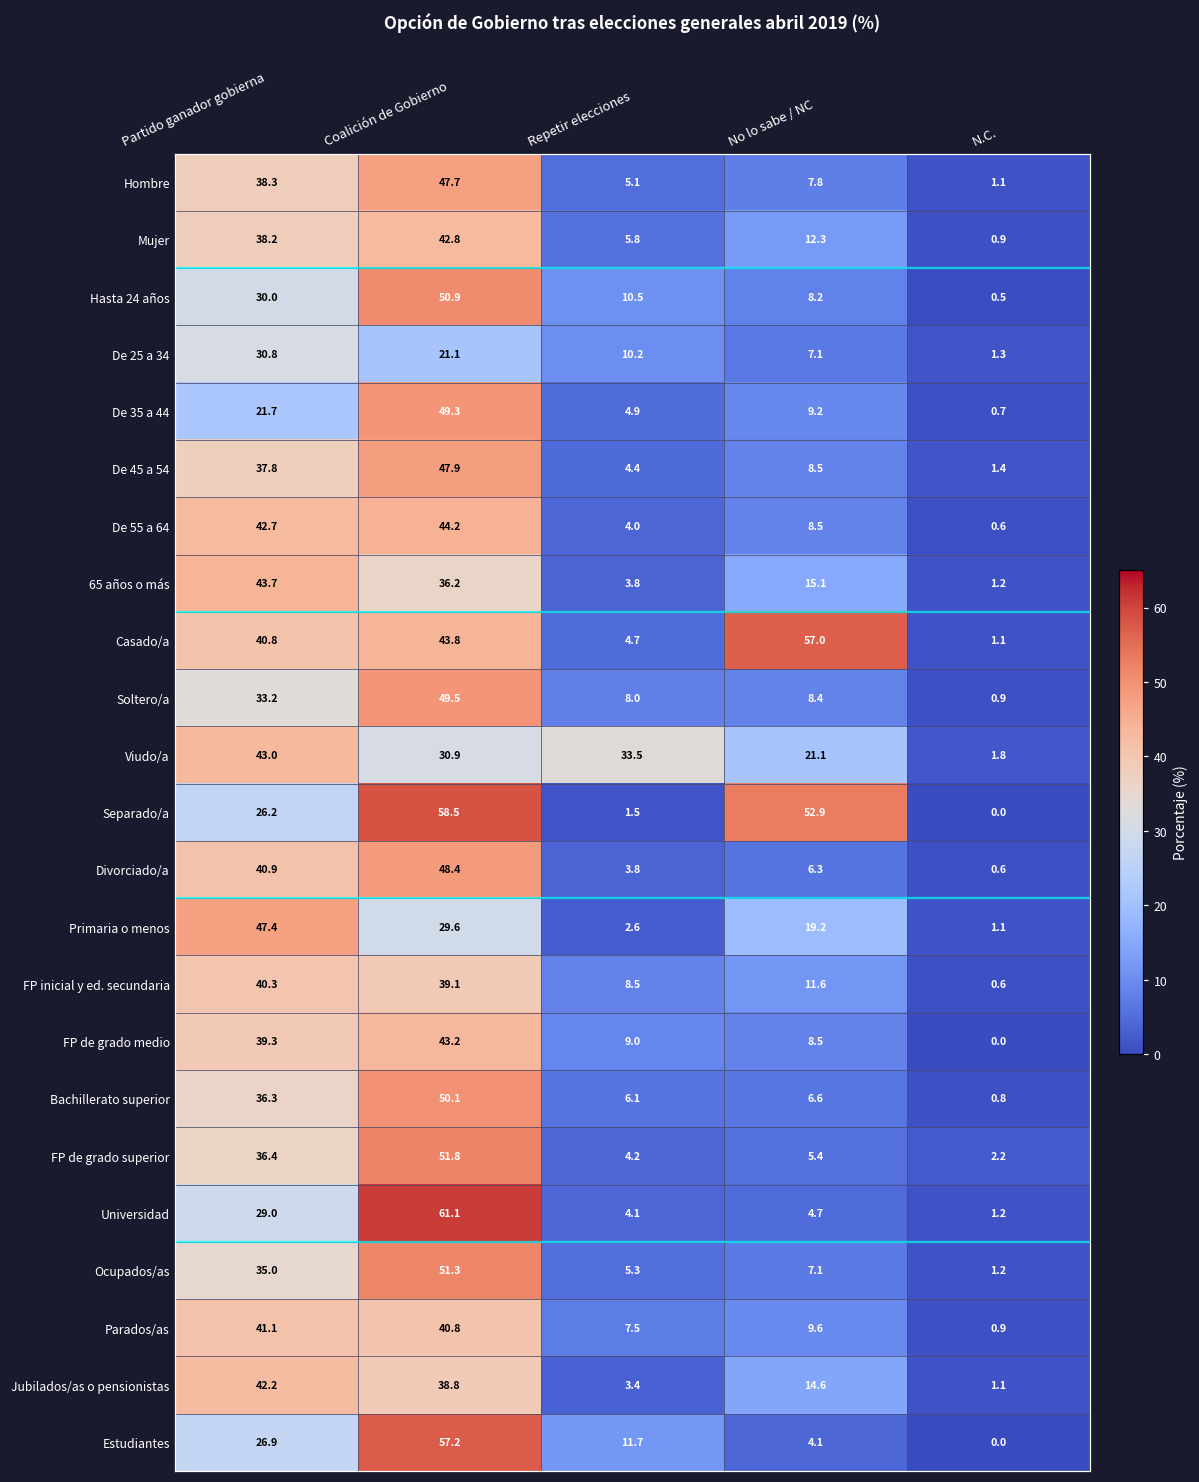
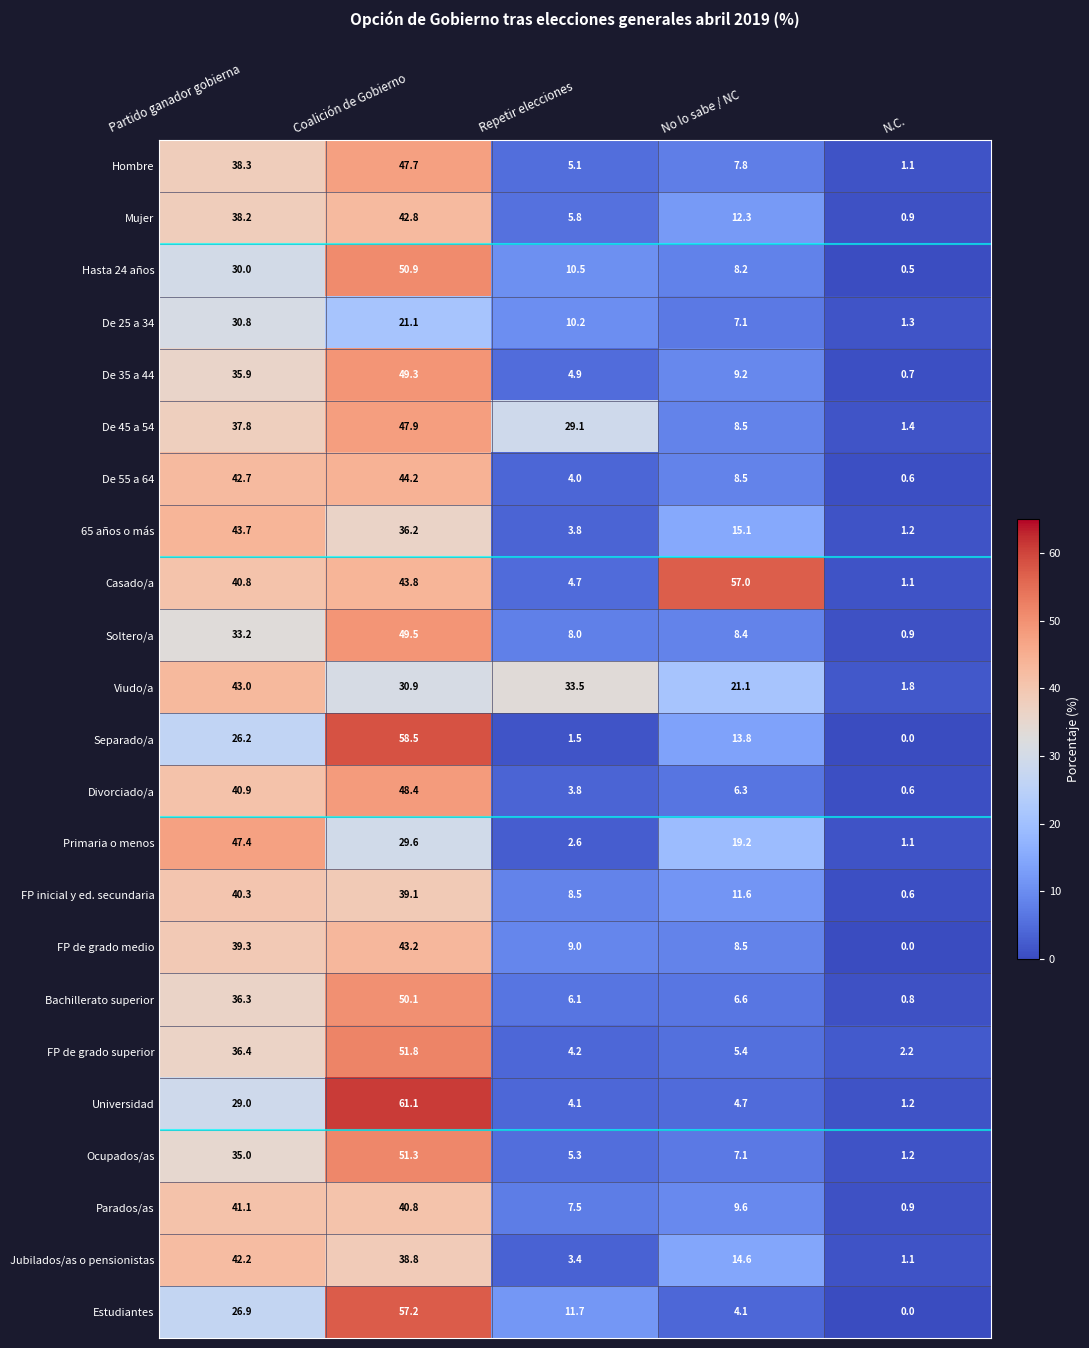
  {
    "Hombre": {
      "Partido ganador gobierna": 38.3,
      "Coalición de Gobierno": 47.7,
      "Repetir elecciones": 5.1,
      "No lo sabe / NC": 7.8,
      "N.C.": 1.1
    },
    "Mujer": {
      "Partido ganador gobierna": 38.2,
      "Coalición de Gobierno": 42.8,
      "Repetir elecciones": 5.8,
      "No lo sabe / NC": 12.3,
      "N.C.": 0.9
    },
    "Hasta 24 años": {
      "Partido ganador gobierna": 30.0,
      "Coalición de Gobierno": 50.9,
      "Repetir elecciones": 10.5,
      "No lo sabe / NC": 8.2,
      "N.C.": 0.5
    },
    "De 25 a 34": {
      "Partido ganador gobierna": 30.8,
      "Coalición de Gobierno": 21.1,
      "Repetir elecciones": 10.2,
      "No lo sabe / NC": 7.1,
      "N.C.": 1.3
    },
    "De 35 a 44": {
-     "Partido ganador gobierna": 21.7,
+     "Partido ganador gobierna": 35.9,
      "Coalición de Gobierno": 49.3,
      "Repetir elecciones": 4.9,
      "No lo sabe / NC": 9.2,
      "N.C.": 0.7
    },
    "De 45 a 54": {
      "Partido ganador gobierna": 37.8,
      "Coalición de Gobierno": 47.9,
-     "Repetir elecciones": 4.4,
+     "Repetir elecciones": 29.1,
      "No lo sabe / NC": 8.5,
      "N.C.": 1.4
    },
    "De 55 a 64": {
      "Partido ganador gobierna": 42.7,
      "Coalición de Gobierno": 44.2,
      "Repetir elecciones": 4.0,
      "No lo sabe / NC": 8.5,
      "N.C.": 0.6
    },
    "65 años o más": {
      "Partido ganador gobierna": 43.7,
      "Coalición de Gobierno": 36.2,
      "Repetir elecciones": 3.8,
      "No lo sabe / NC": 15.1,
      "N.C.": 1.2
    },
    "Casado/a": {
      "Partido ganador gobierna": 40.8,
      "Coalición de Gobierno": 43.8,
      "Repetir elecciones": 4.7,
      "No lo sabe / NC": 57.0,
      "N.C.": 1.1
    },
    "Soltero/a": {
      "Partido ganador gobierna": 33.2,
      "Coalición de Gobierno": 49.5,
      "Repetir elecciones": 8.0,
      "No lo sabe / NC": 8.4,
      "N.C.": 0.9
    },
    "Viudo/a": {
      "Partido ganador gobierna": 43.0,
      "Coalición de Gobierno": 30.9,
      "Repetir elecciones": 33.5,
      "No lo sabe / NC": 21.1,
      "N.C.": 1.8
    },
    "Separado/a": {
      "Partido ganador gobierna": 26.2,
      "Coalición de Gobierno": 58.5,
      "Repetir elecciones": 1.5,
-     "No lo sabe / NC": 52.9,
+     "No lo sabe / NC": 13.8,
      "N.C.": 0.0
    },
    "Divorciado/a": {
      "Partido ganador gobierna": 40.9,
      "Coalición de Gobierno": 48.4,
      "Repetir elecciones": 3.8,
      "No lo sabe / NC": 6.3,
      "N.C.": 0.6
    },
    "Primaria o menos": {
      "Partido ganador gobierna": 47.4,
      "Coalición de Gobierno": 29.6,
      "Repetir elecciones": 2.6,
      "No lo sabe / NC": 19.2,
      "N.C.": 1.1
    },
    "FP inicial y ed. secundaria": {
      "Partido ganador gobierna": 40.3,
      "Coalición de Gobierno": 39.1,
      "Repetir elecciones": 8.5,
      "No lo sabe / NC": 11.6,
      "N.C.": 0.6
    },
    "FP de grado medio": {
      "Partido ganador gobierna": 39.3,
      "Coalición de Gobierno": 43.2,
      "Repetir elecciones": 9.0,
      "No lo sabe / NC": 8.5,
      "N.C.": 0.0
    },
    "Bachillerato superior": {
      "Partido ganador gobierna": 36.3,
      "Coalición de Gobierno": 50.1,
      "Repetir elecciones": 6.1,
      "No lo sabe / NC": 6.6,
      "N.C.": 0.8
    },
    "FP de grado superior": {
      "Partido ganador gobierna": 36.4,
      "Coalición de Gobierno": 51.8,
      "Repetir elecciones": 4.2,
      "No lo sabe / NC": 5.4,
      "N.C.": 2.2
    },
    "Universidad": {
      "Partido ganador gobierna": 29.0,
      "Coalición de Gobierno": 61.1,
      "Repetir elecciones": 4.1,
      "No lo sabe / NC": 4.7,
      "N.C.": 1.2
    },
    "Ocupados/as": {
      "Partido ganador gobierna": 35.0,
      "Coalición de Gobierno": 51.3,
      "Repetir elecciones": 5.3,
      "No lo sabe / NC": 7.1,
      "N.C.": 1.2
    },
    "Parados/as": {
      "Partido ganador gobierna": 41.1,
      "Coalición de Gobierno": 40.8,
      "Repetir elecciones": 7.5,
      "No lo sabe / NC": 9.6,
      "N.C.": 0.9
    },
    "Jubilados/as o pensionistas": {
      "Partido ganador gobierna": 42.2,
      "Coalición de Gobierno": 38.8,
      "Repetir elecciones": 3.4,
      "No lo sabe / NC": 14.6,
      "N.C.": 1.1
    },
    "Estudiantes": {
      "Partido ganador gobierna": 26.9,
      "Coalición de Gobierno": 57.2,
      "Repetir elecciones": 11.7,
      "No lo sabe / NC": 4.1,
      "N.C.": 0.0
    }
  }
